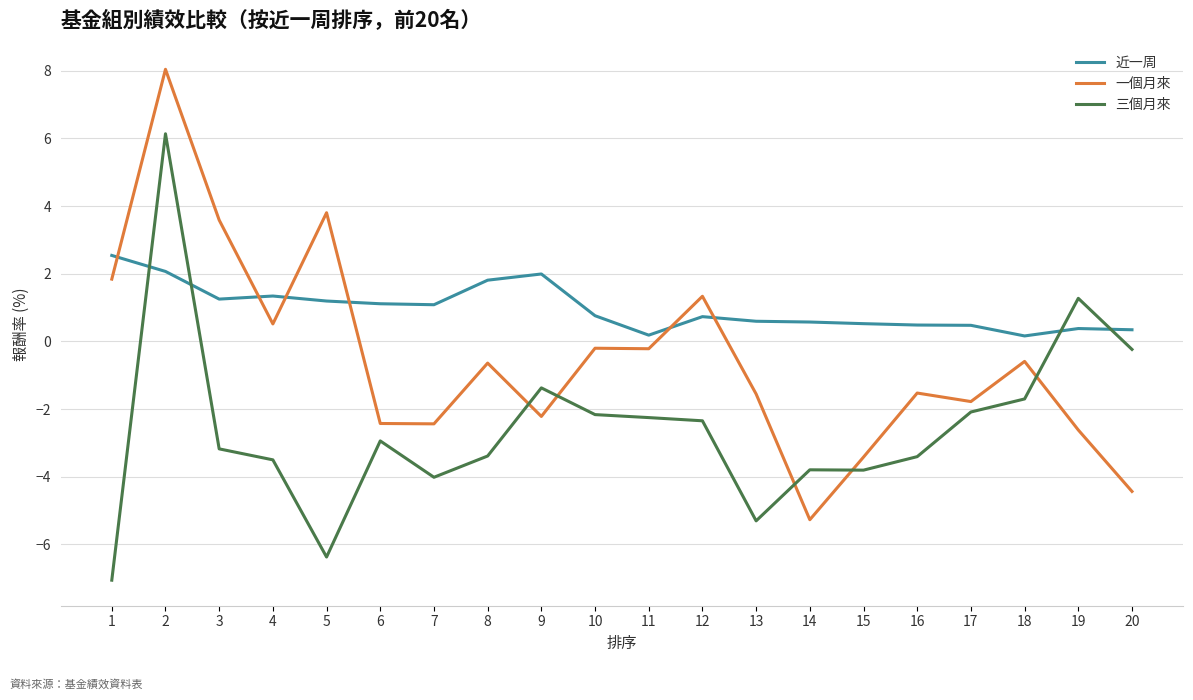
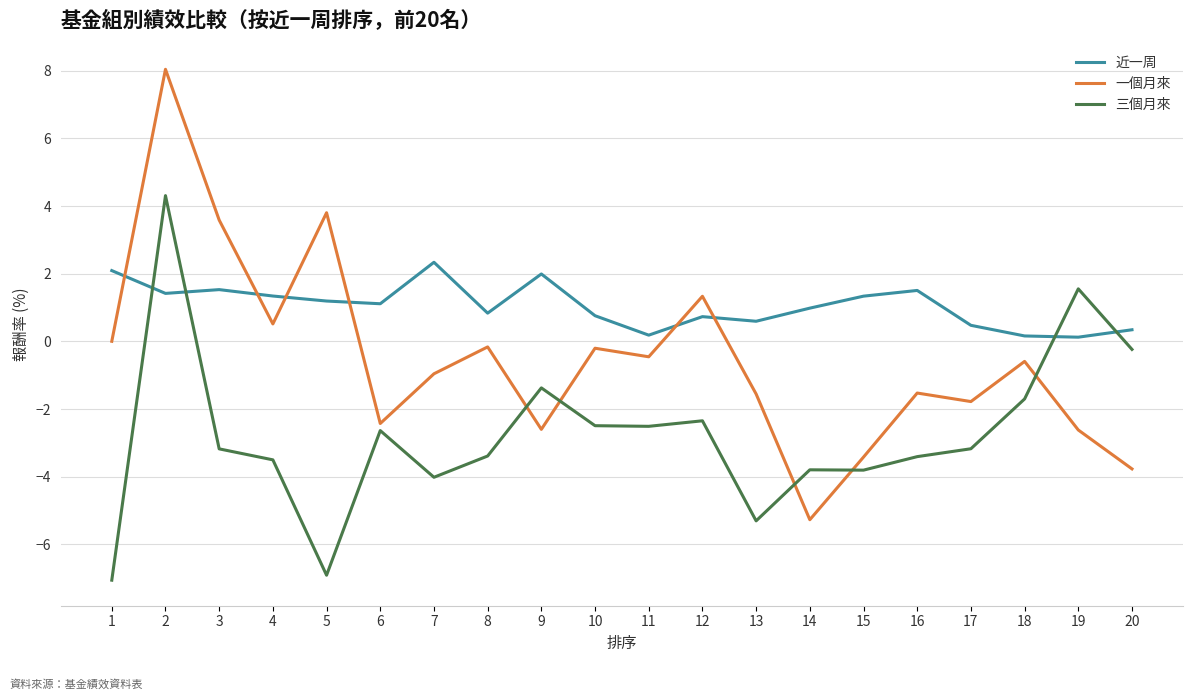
  {
    "近一周": {
-     "1": 2.5,
-     "2": 2.1,
-     "3": 1.3,
+     "1": 2.1,
+     "2": 1.4,
+     "3": 1.5,
      "4": 1.3,
      "5": 1.2,
      "6": 1.1,
-     "7": 1.1,
-     "8": 1.8,
+     "7": 2.3,
+     "8": 0.8,
      "9": 2.0,
      "10": 0.8,
      "11": 0.2,
      "12": 0.7,
      "13": 0.6,
-     "14": 0.6,
-     "15": 0.5,
-     "16": 0.5,
+     "14": 1.0,
+     "15": 1.3,
+     "16": 1.5,
      "17": 0.5,
      "18": 0.2,
-     "19": 0.4,
+     "19": 0.1,
      "20": 0.3
    },
    "一個月來": {
-     "1": 1.8,
+     "1": 0.0,
      "2": 8.0,
      "3": 3.6,
      "4": 0.5,
      "5": 3.8,
      "6": -2.4,
-     "7": -2.4,
-     "8": -0.6,
-     "9": -2.2,
+     "7": -1.0,
+     "8": -0.2,
+     "9": -2.6,
      "10": -0.2,
-     "11": -0.2,
+     "11": -0.5,
      "12": 1.3,
      "13": -1.6,
      "14": -5.3,
      "15": -3.4,
      "16": -1.5,
      "17": -1.8,
      "18": -0.6,
      "19": -2.6,
-     "20": -4.4
+     "20": -3.8
    },
    "三個月來": {
      "1": -7.1,
-     "2": 6.1,
+     "2": 4.3,
      "3": -3.2,
      "4": -3.5,
-     "5": -6.4,
-     "6": -2.9,
+     "5": -6.9,
+     "6": -2.6,
      "7": -4.0,
      "8": -3.4,
      "9": -1.4,
-     "10": -2.2,
-     "11": -2.3,
+     "10": -2.5,
+     "11": -2.5,
      "12": -2.3,
      "13": -5.3,
      "14": -3.8,
      "15": -3.8,
      "16": -3.4,
-     "17": -2.1,
+     "17": -3.2,
      "18": -1.7,
-     "19": 1.3,
+     "19": 1.6,
      "20": -0.2
    }
  }
